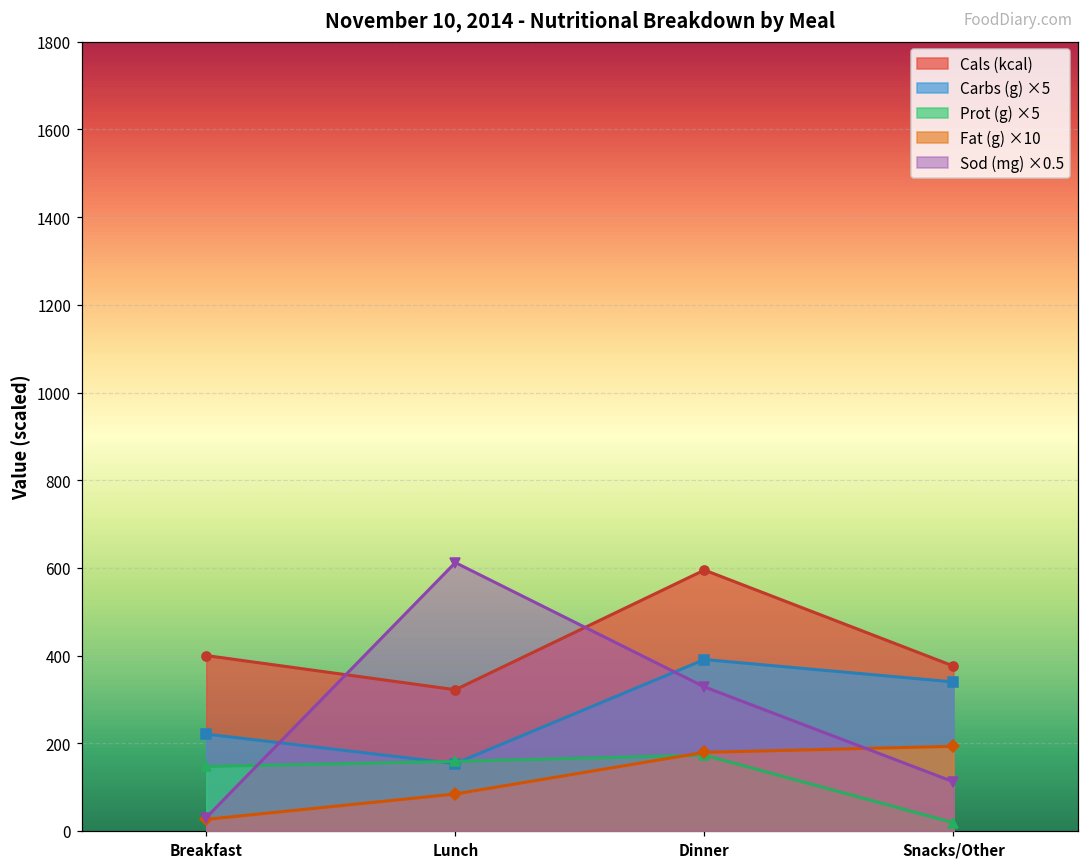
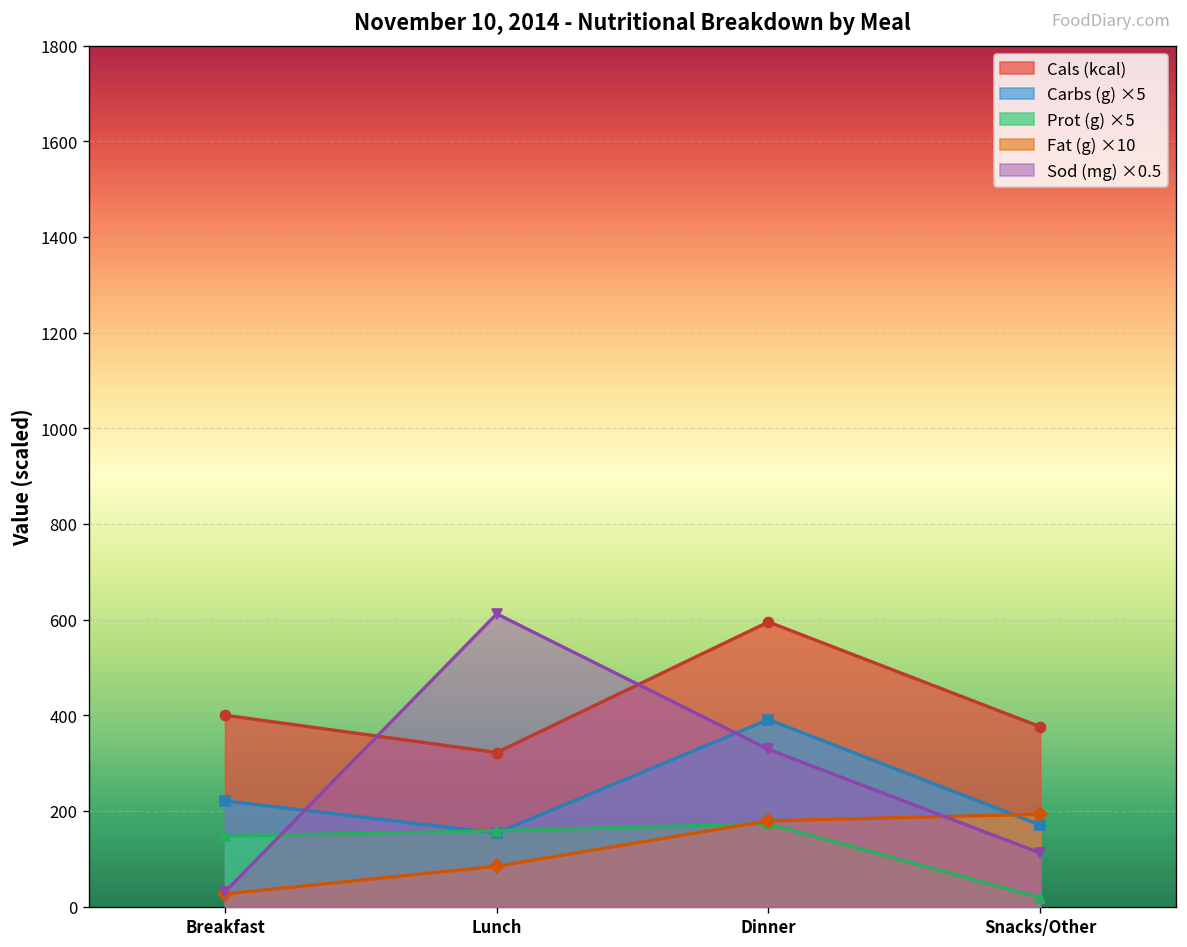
  {
    "Carbs (g) ×5": {
      "Breakfast": 220,
      "Dinner": 390,
-     "Snacks/Other": 340
+     "Snacks/Other": 170
    },
    "Prot (g) ×5": {
      "Breakfast": 150,
      "Snacks/Other": 20
    },
    "Sod (mg) ×0.5": {
      "Lunch": 610,
      "Dinner": 330,
      "Snacks/Other": 110
    }
  }
